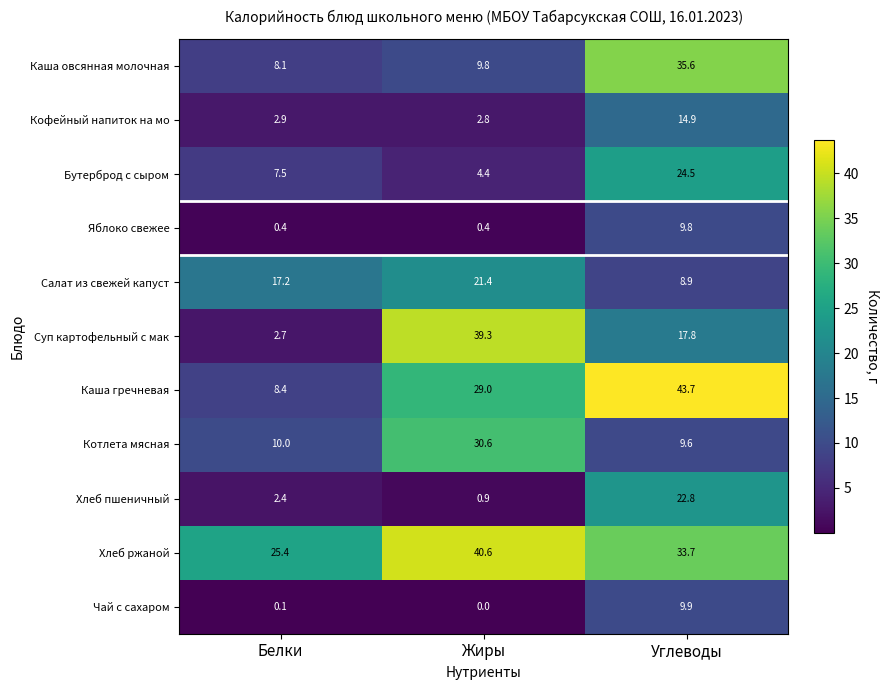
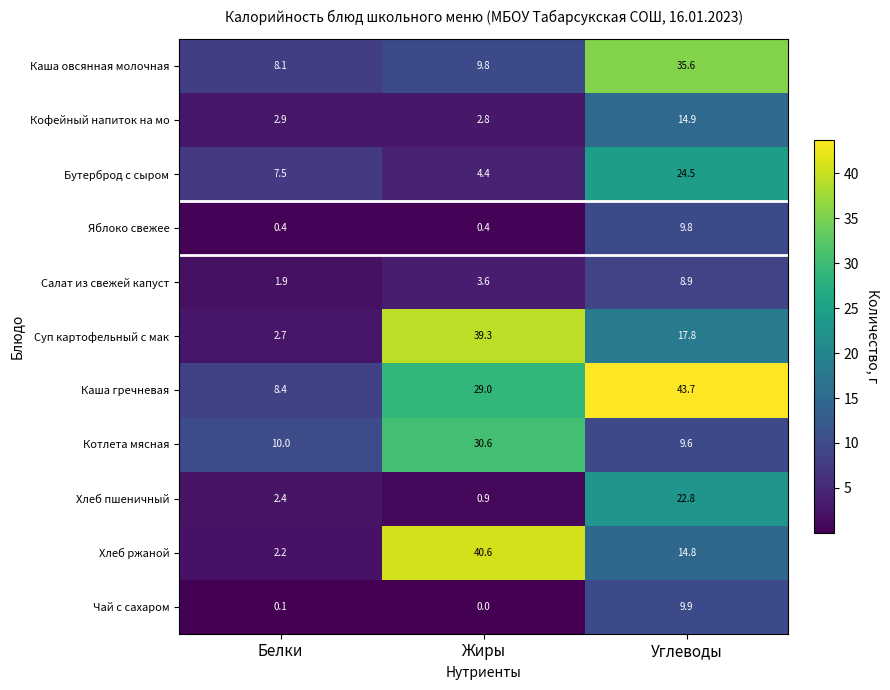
  {
    "Каша овсянная молочная": {
      "Белки": 8.1,
      "Жиры": 9.8,
      "Углеводы": 35.6
    },
    "Кофейный напиток на мо": {
      "Белки": 2.9,
      "Жиры": 2.8,
      "Углеводы": 14.9
    },
    "Бутерброд с сыром": {
      "Белки": 7.5,
      "Жиры": 4.4,
      "Углеводы": 24.5
    },
    "Яблоко свежее": {
      "Белки": 0.4,
      "Жиры": 0.4,
      "Углеводы": 9.8
    },
    "Салат из свежей капуст": {
-     "Белки": 17.2,
-     "Жиры": 21.4,
+     "Белки": 1.9,
+     "Жиры": 3.6,
      "Углеводы": 8.9
    },
    "Суп картофельный с мак": {
      "Белки": 2.7,
      "Жиры": 39.3,
      "Углеводы": 17.8
    },
    "Каша гречневая": {
      "Белки": 8.4,
      "Жиры": 29.0,
      "Углеводы": 43.7
    },
    "Котлета мясная": {
      "Белки": 10.0,
      "Жиры": 30.6,
      "Углеводы": 9.6
    },
    "Хлеб пшеничный": {
      "Белки": 2.4,
      "Жиры": 0.9,
      "Углеводы": 22.8
    },
    "Хлеб ржаной": {
-     "Белки": 25.4,
+     "Белки": 2.2,
      "Жиры": 40.6,
-     "Углеводы": 33.7
+     "Углеводы": 14.8
    },
    "Чай с сахаром": {
      "Белки": 0.1,
      "Жиры": 0.0,
      "Углеводы": 9.9
    }
  }
